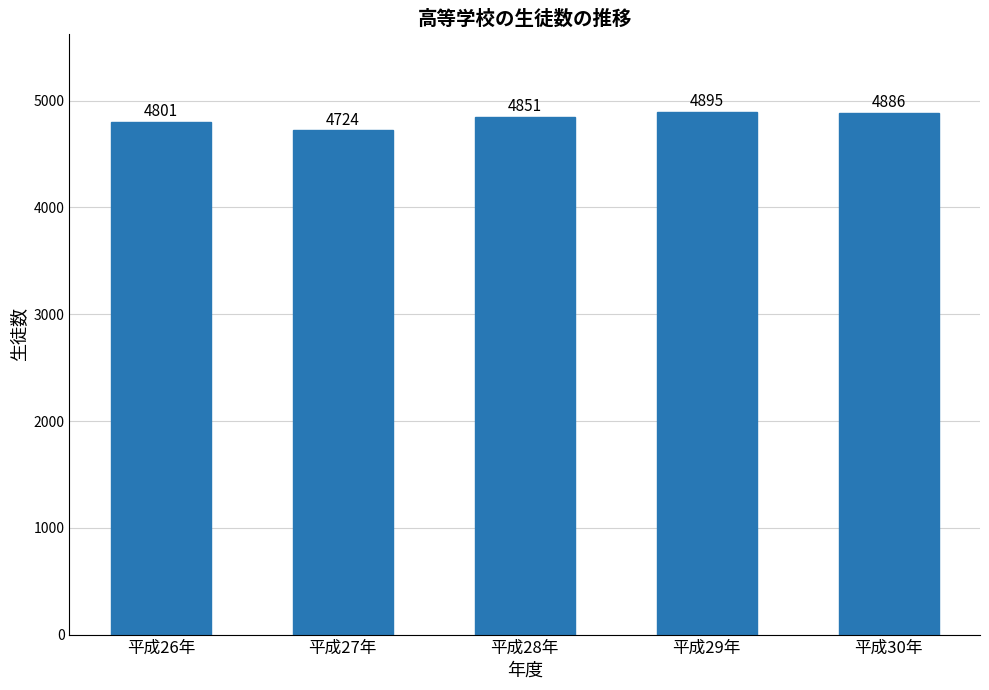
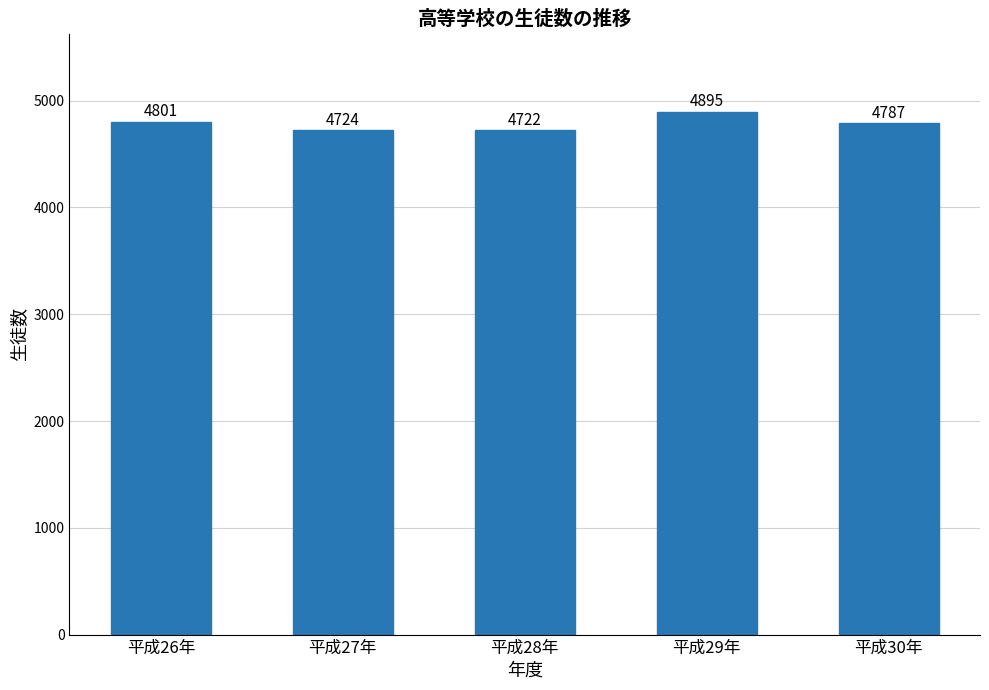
  {
    "平成26年": 4801,
    "平成27年": 4724,
-   "平成28年": 4851,
+   "平成28年": 4722,
    "平成29年": 4895,
-   "平成30年": 4886
+   "平成30年": 4787
  }
